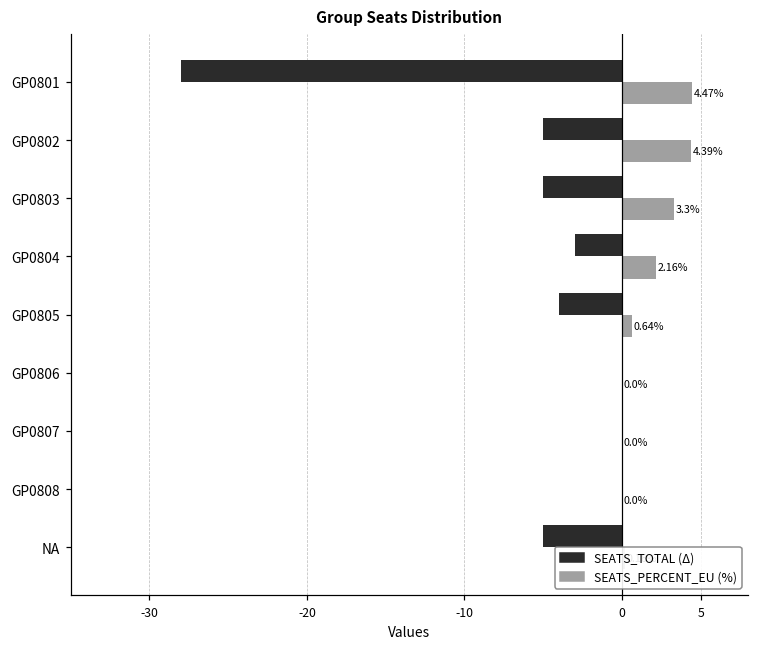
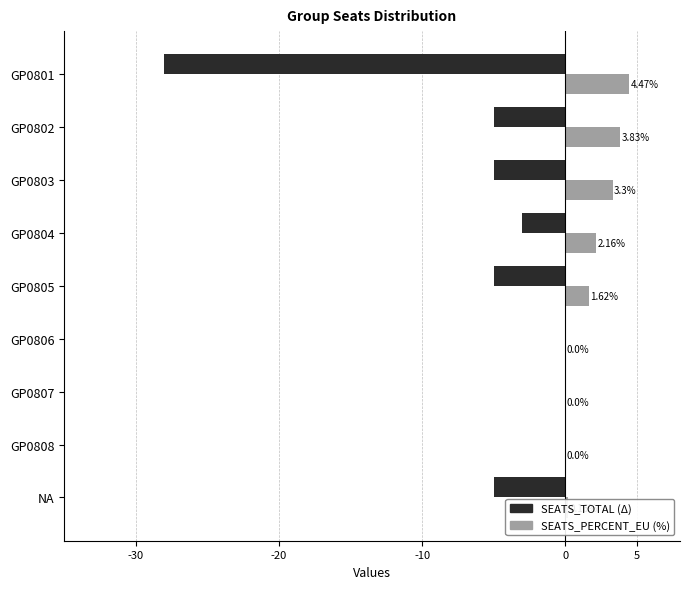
  {
    "SEATS_TOTAL (Δ)": {
      "GP0801": "-28.0",
      "GP0802": "-5.0",
      "GP0803": "-5.0",
      "GP0804": "-3.0",
-     "GP0805": "-4.0",
+     "GP0805": "-5.0",
      "NA": "-5.0"
    },
    "SEATS_PERCENT_EU (%)": {
      "GP0801": "4.47%",
-     "GP0802": "4.39%",
+     "GP0802": "3.83%",
      "GP0803": "3.3%",
      "GP0804": "2.16%",
-     "GP0805": "0.64%",
+     "GP0805": "1.62%",
      "GP0806": "0.0%",
      "GP0807": "0.0%",
      "GP0808": "0.0%"
    }
  }
